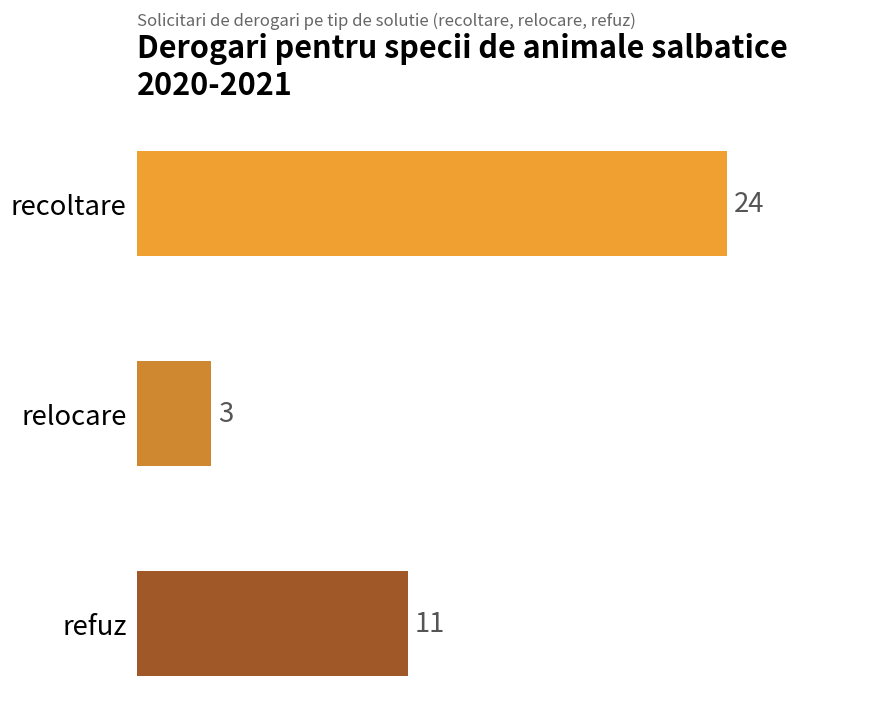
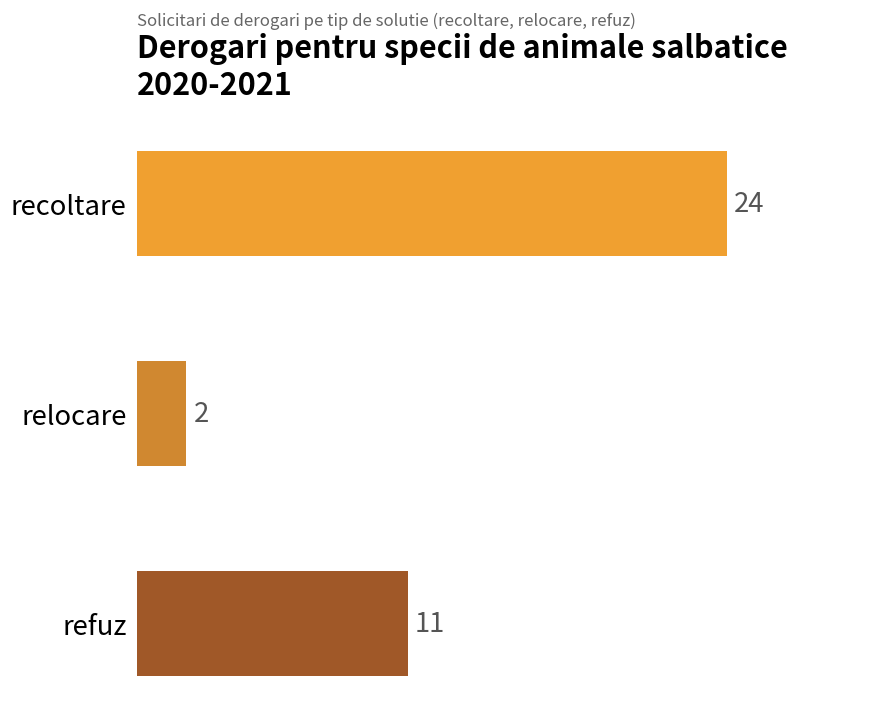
  {
    "recoltare": 24,
-   "relocare": 3,
+   "relocare": 2,
    "refuz": 11
  }
